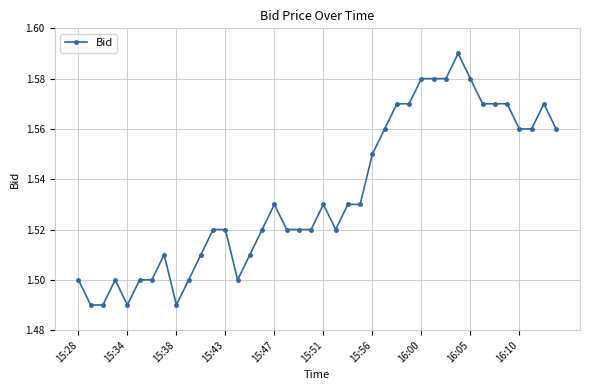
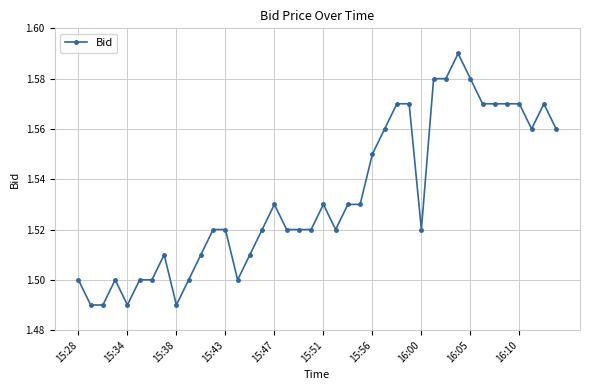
  {
    "15:28": 1.50,
    "15:34": 1.49,
    "15:38": 1.49,
    "15:43": 1.52,
    "15:47": 1.53,
    "15:51": 1.53,
    "15:56": 1.55,
-   "16:00": 1.58,
+   "16:00": 1.52,
    "16:05": 1.58,
-   "16:10": 1.56
+   "16:10": 1.57
  }
